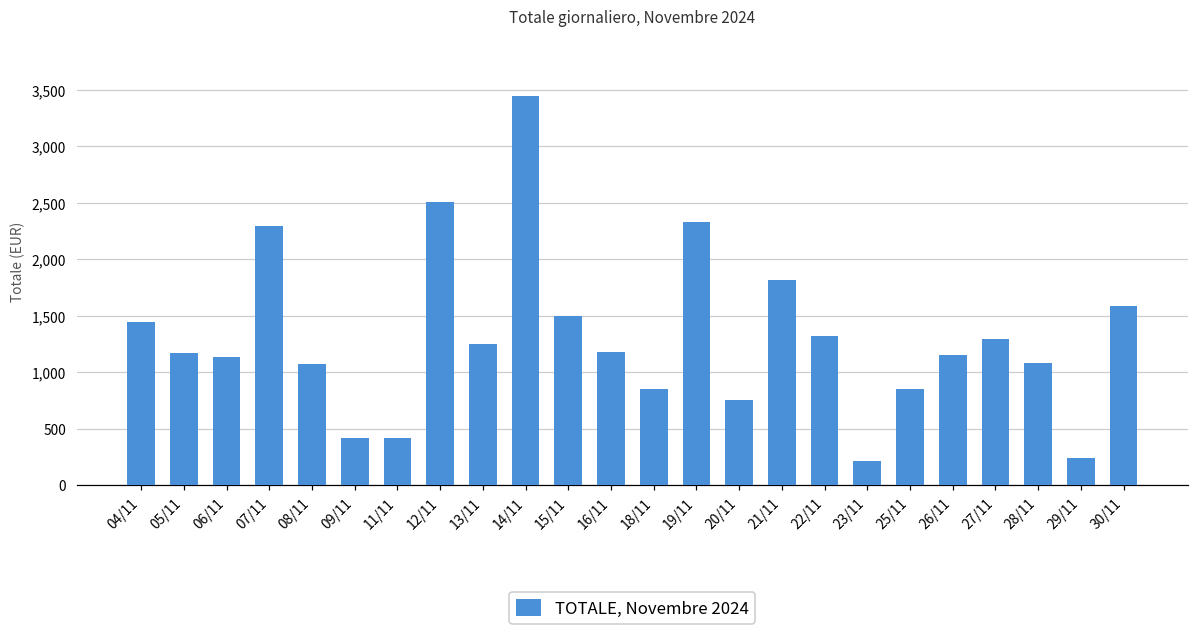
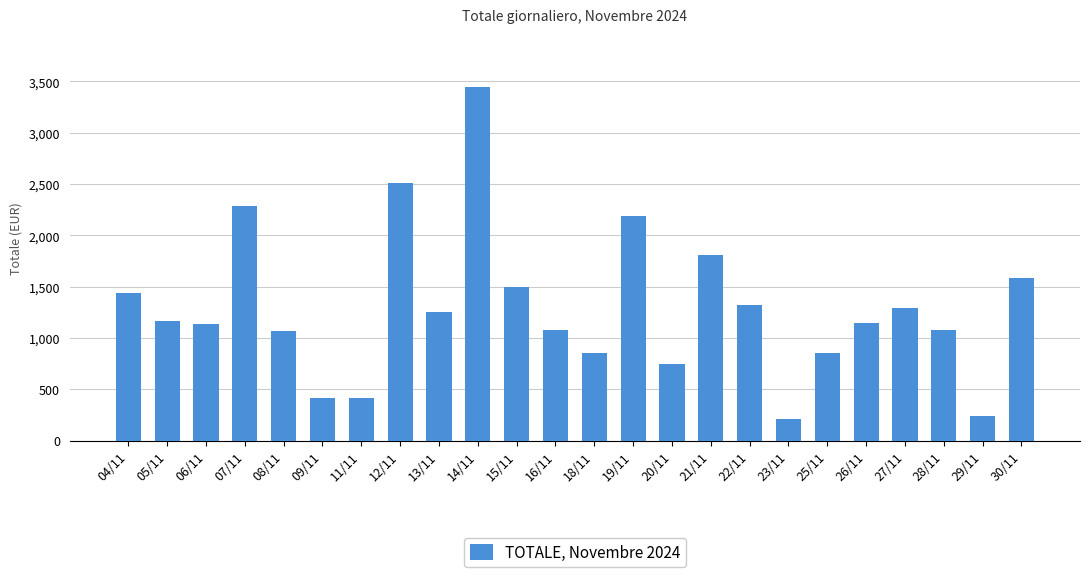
  {
    "04/11": "1,440",
    "05/11": "1,170",
    "06/11": "1,140",
    "07/11": "2,290",
    "08/11": "1,070",
    "09/11": "420",
    "11/11": "410",
    "12/11": "2,510",
    "13/11": "1,250",
    "14/11": "3,440",
    "15/11": "1,490",
-   "16/11": "1,180",
+   "16/11": "1,080",
    "18/11": "850",
-   "19/11": "2,330",
+   "19/11": "2,190",
    "20/11": "750",
    "21/11": "1,810",
    "22/11": "1,320",
    "23/11": "210",
    "25/11": "850",
    "26/11": "1,150",
    "27/11": "1,290",
    "28/11": "1,080",
    "29/11": "240",
    "30/11": "1,590"
  }
